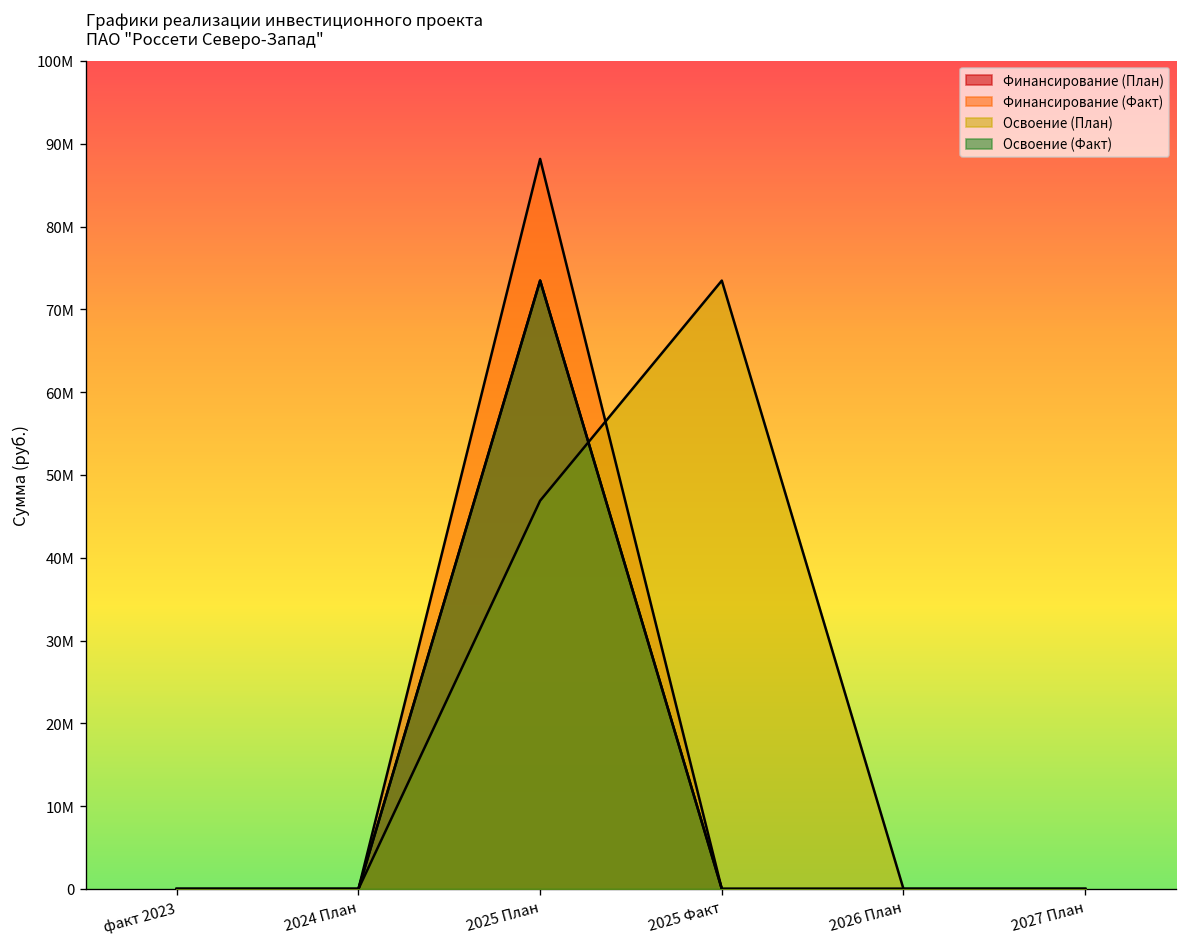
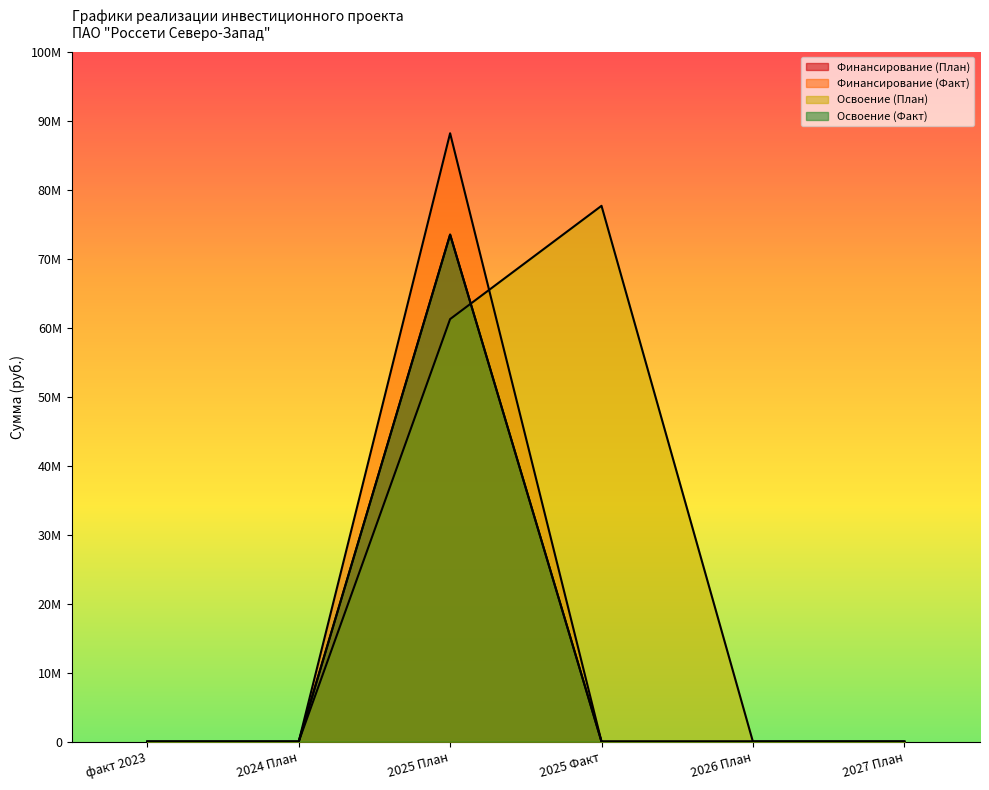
  {
    "Освоение (Факт)": {
      "2025 План": 73000000
    },
    "Финансирование (Факт)": {
      "2025 План": 88000000
    },
    "Освоение (План)": {
-     "2025 План": 47000000,
-     "2025 Факт": 73000000
+     "2025 План": 61000000,
+     "2025 Факт": 78000000
    }
  }
